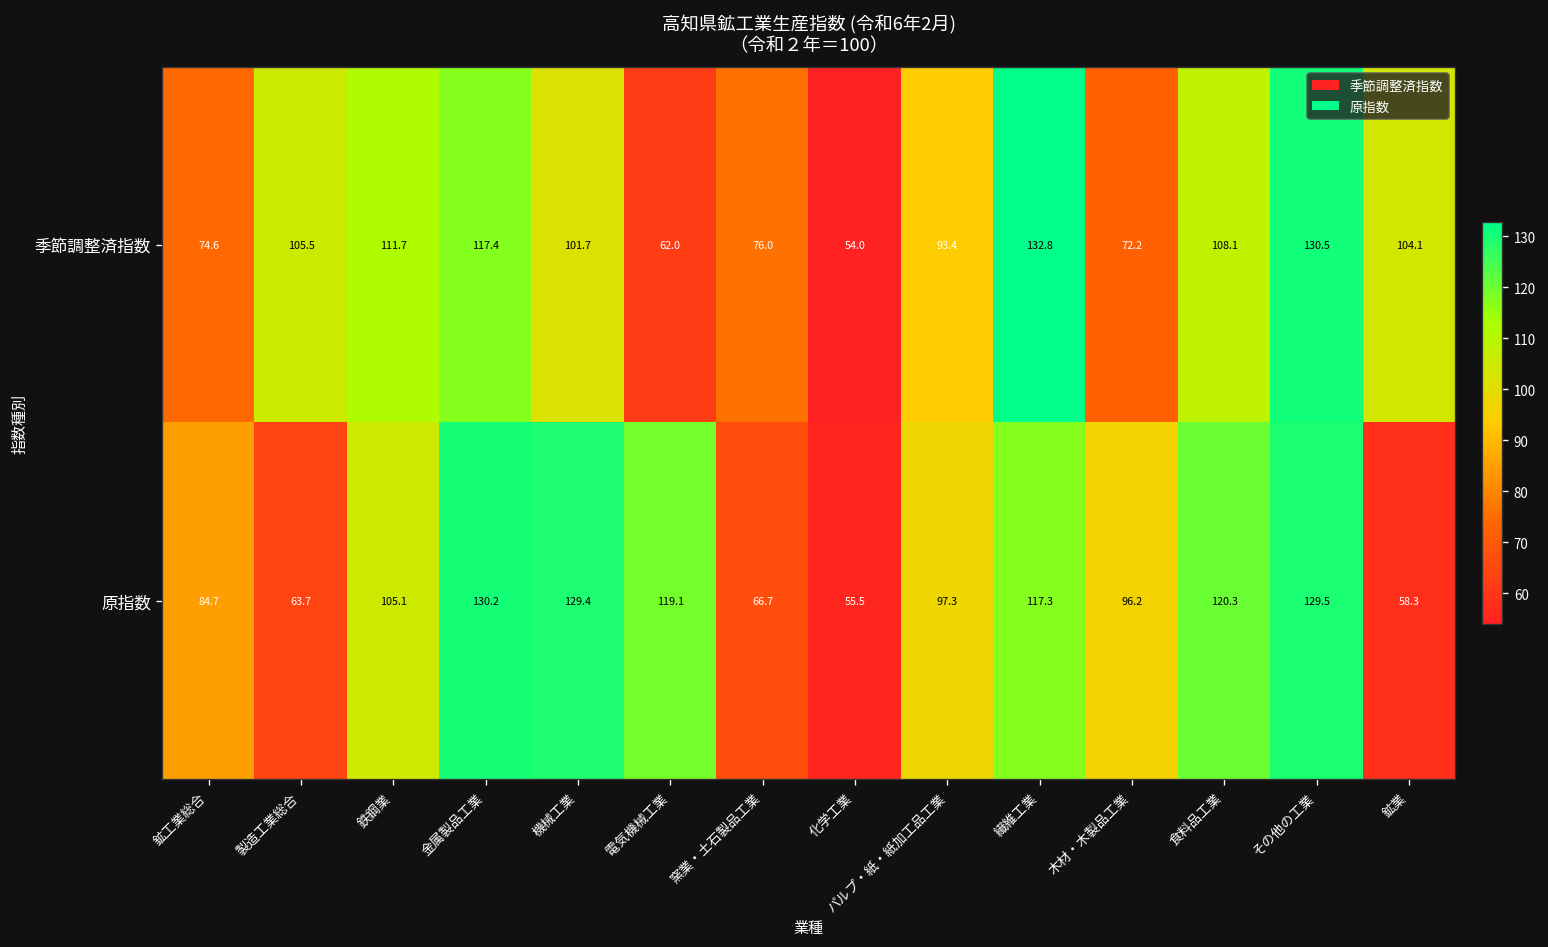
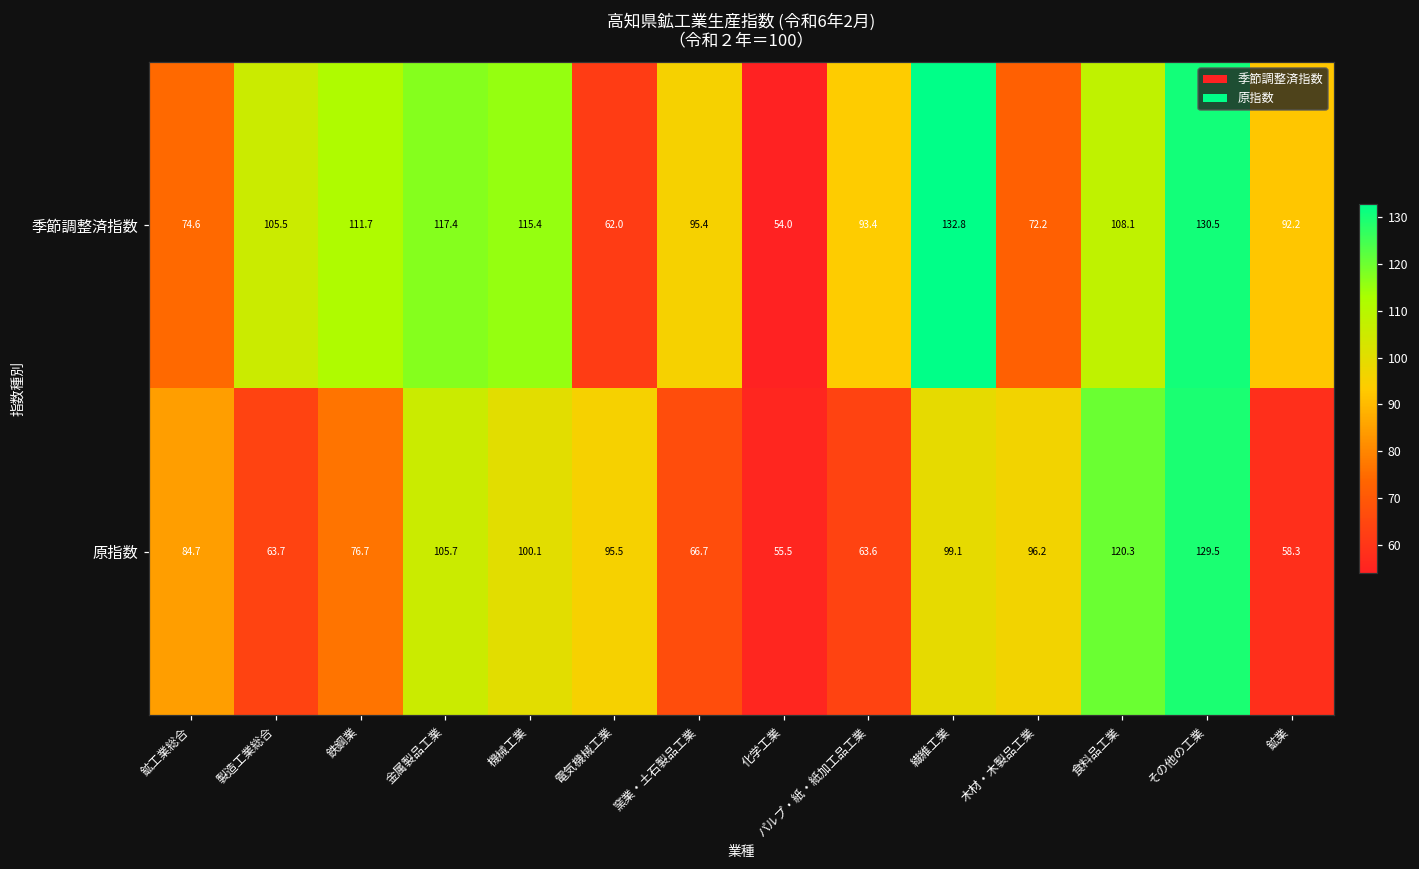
  {
    "季節調整済指数": {
      "鉱工業総合": 74.6,
      "製造工業総合": 105.5,
      "鉄鋼業": 111.7,
      "金属製品工業": 117.4,
-     "機械工業": 101.7,
+     "機械工業": 115.4,
      "電気機械工業": 62.0,
-     "窯業・土石製品工業": 76.0,
+     "窯業・土石製品工業": 95.4,
      "化学工業": 54.0,
      "パルプ・紙・紙加工品工業": 93.4,
      "繊維工業": 132.8,
      "木材・木製品工業": 72.2,
      "食料品工業": 108.1,
      "その他の工業": 130.5,
-     "鉱業": 104.1
+     "鉱業": 92.2
    },
    "原指数": {
      "鉱工業総合": 84.7,
      "製造工業総合": 63.7,
-     "鉄鋼業": 105.1,
-     "金属製品工業": 130.2,
-     "機械工業": 129.4,
-     "電気機械工業": 119.1,
+     "鉄鋼業": 76.7,
+     "金属製品工業": 105.7,
+     "機械工業": 100.1,
+     "電気機械工業": 95.5,
      "窯業・土石製品工業": 66.7,
      "化学工業": 55.5,
-     "パルプ・紙・紙加工品工業": 97.3,
-     "繊維工業": 117.3,
+     "パルプ・紙・紙加工品工業": 63.6,
+     "繊維工業": 99.1,
      "木材・木製品工業": 96.2,
      "食料品工業": 120.3,
      "その他の工業": 129.5,
      "鉱業": 58.3
    }
  }
